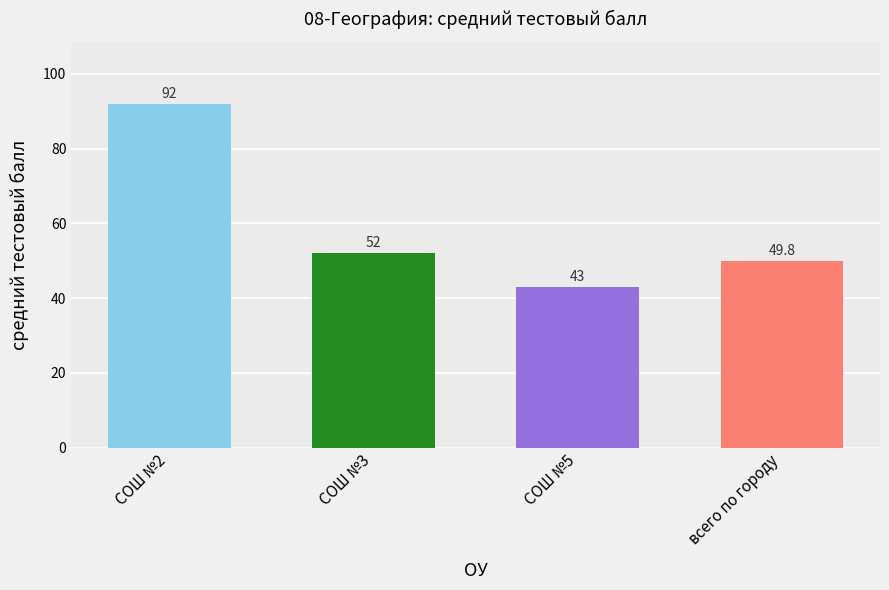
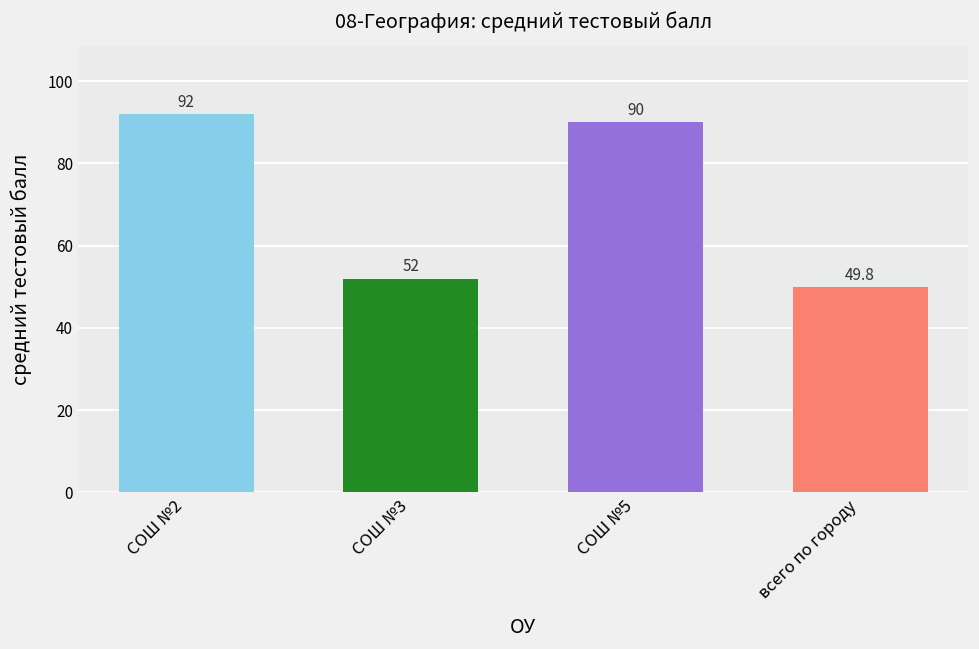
  {
    "СОШ №2": 92,
    "СОШ №3": 52,
-   "СОШ №5": 43,
+   "СОШ №5": 90,
    "всего по городу": 49.8
  }
